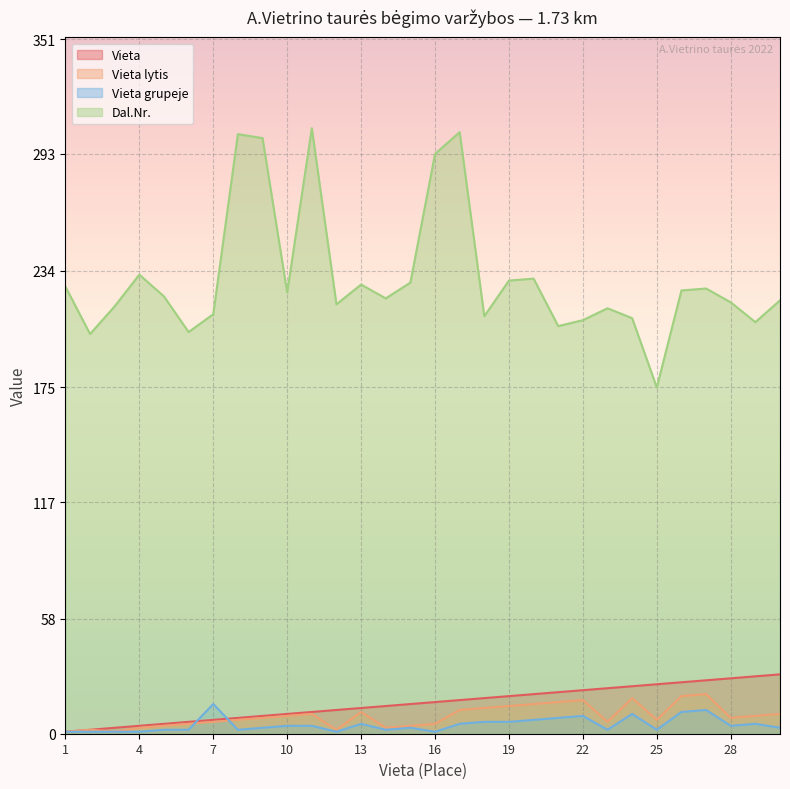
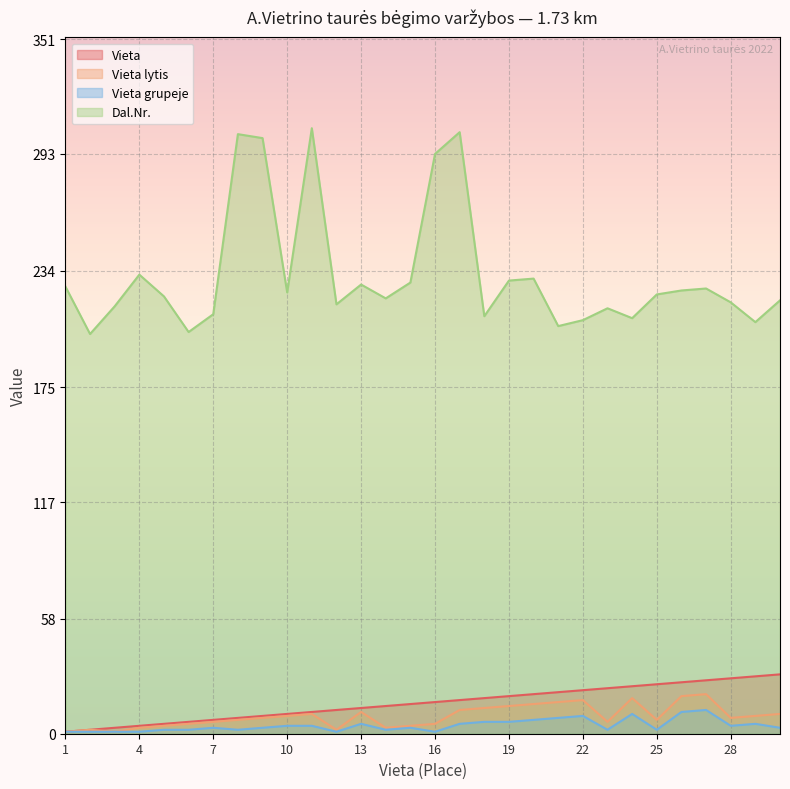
  {
    "Vieta grupeje": {
      "4": 1,
-     "7": 15,
+     "7": 3,
      "10": 4,
      "13": 5,
      "16": 1,
      "19": 6,
      "22": 9,
      "25": 2,
      "28": 4
    },
    "Dal.Nr.": {
      "1": 226,
      "4": 232,
      "7": 212,
      "10": 223,
      "13": 227,
      "16": 293,
      "19": 229,
      "22": 209,
-     "25": 175,
+     "25": 222,
      "28": 218
    }
  }
